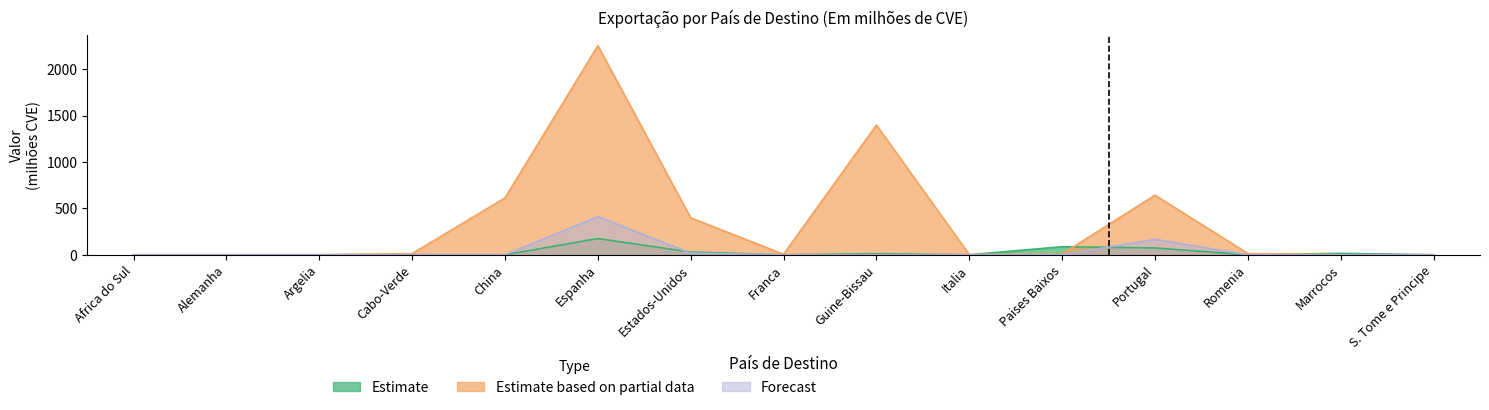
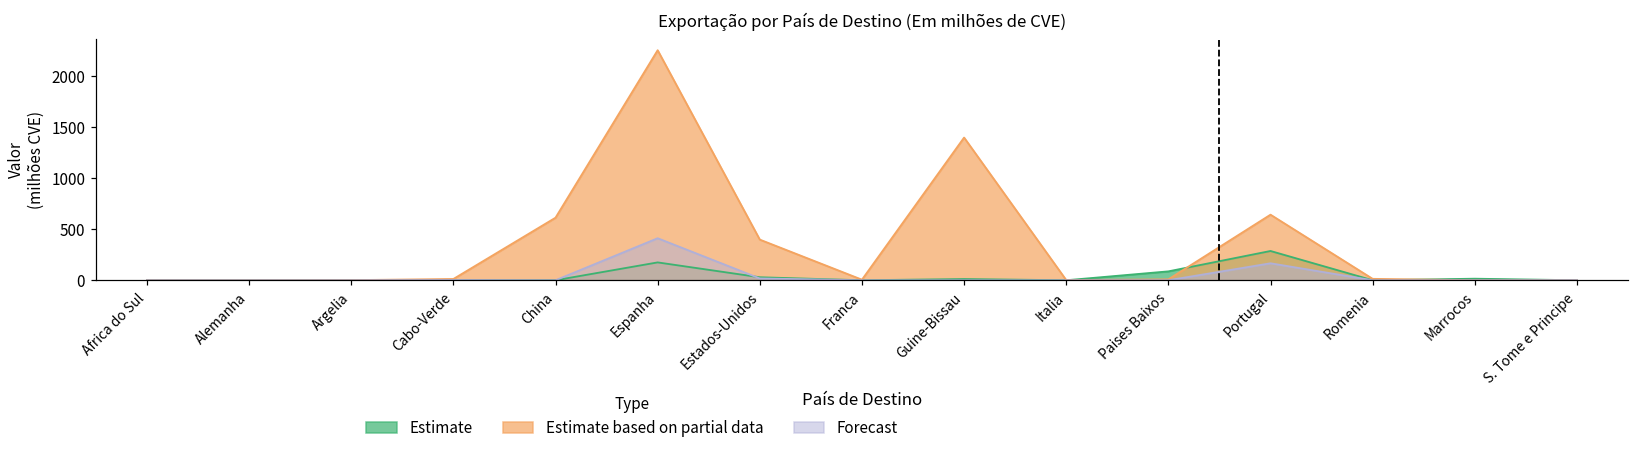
  {
    "Estimate": {
      "Espanha": 200,
      "Paises Baixos": 100,
-     "Portugal": 100
+     "Portugal": 300
    },
    "Estimate based on partial data": {
      "China": 600,
      "Espanha": 2300,
      "Estados-Unidos": 400,
      "Guine-Bissau": 1400,
      "Portugal": 600
    },
    "Forecast": {
      "Espanha": 400,
      "Portugal": 200
    }
  }
